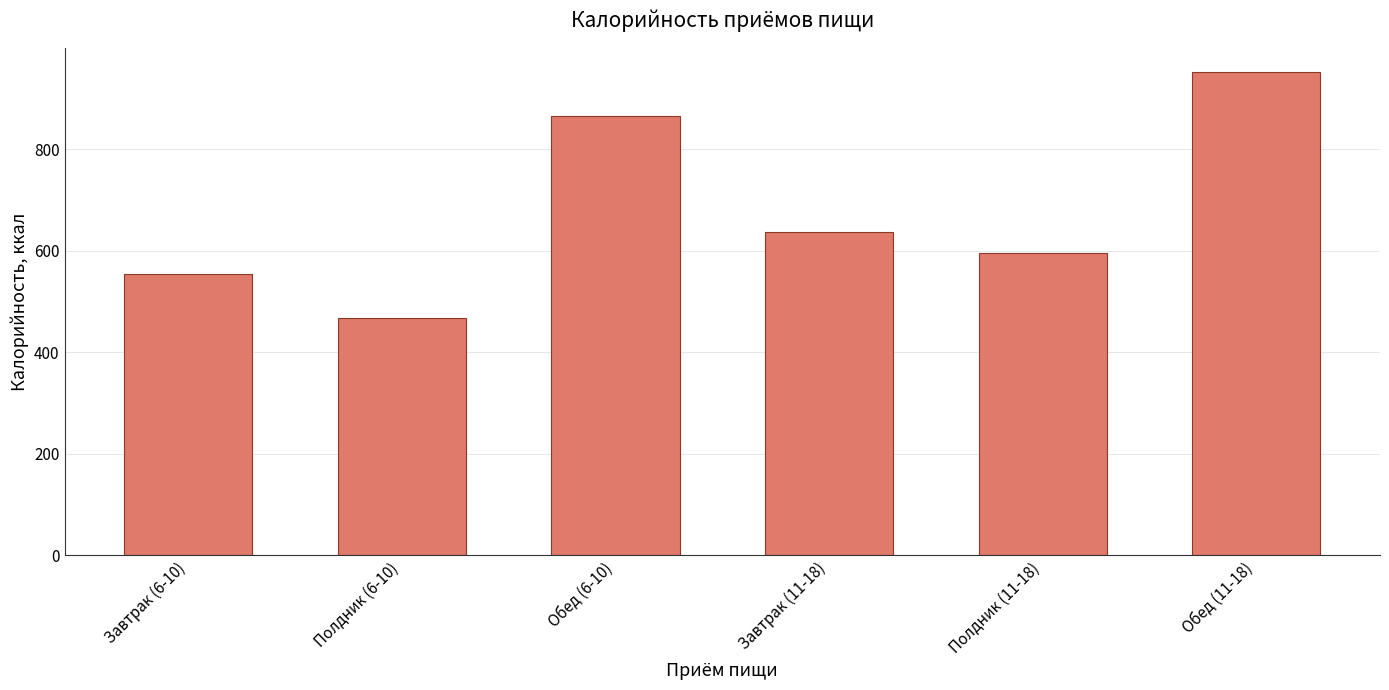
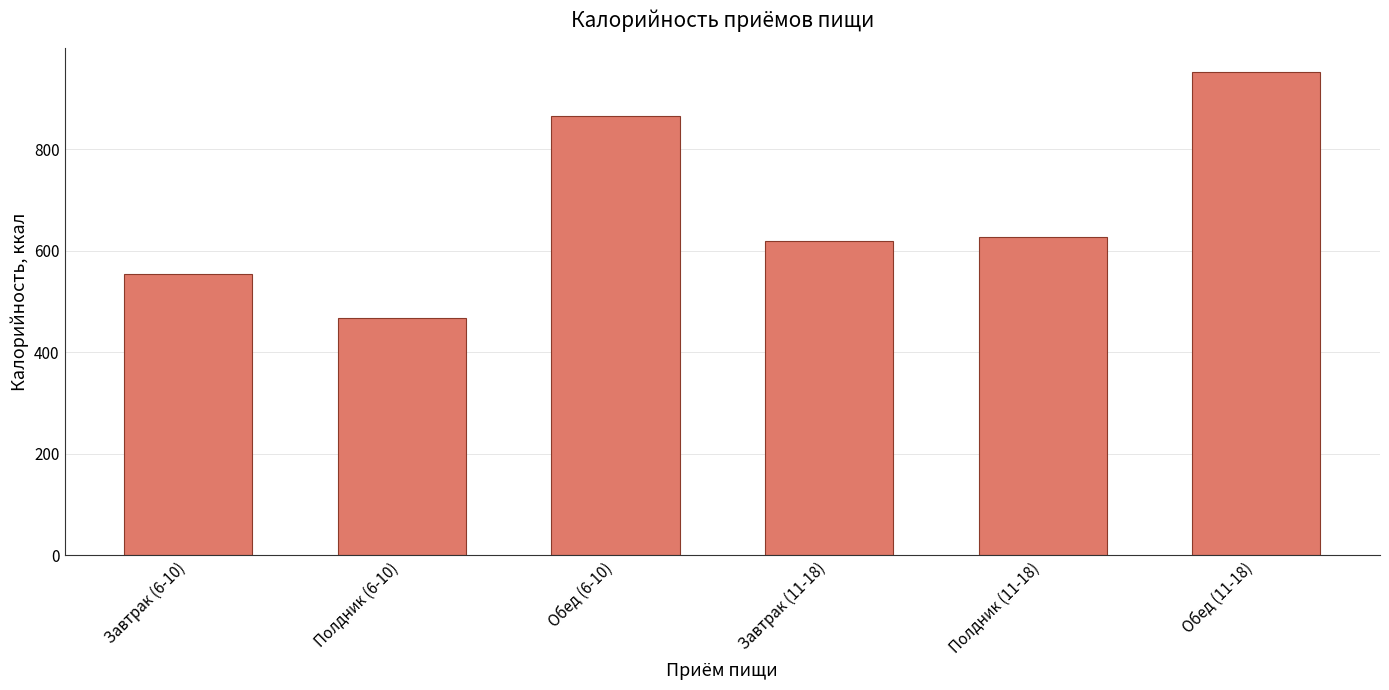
  {
    "Завтрак (6-10)": 550,
    "Полдник (6-10)": 470,
    "Обед (6-10)": 870,
-   "Завтрак (11-18)": 640,
-   "Полдник (11-18)": 600,
+   "Завтрак (11-18)": 620,
+   "Полдник (11-18)": 630,
    "Обед (11-18)": 950
  }
